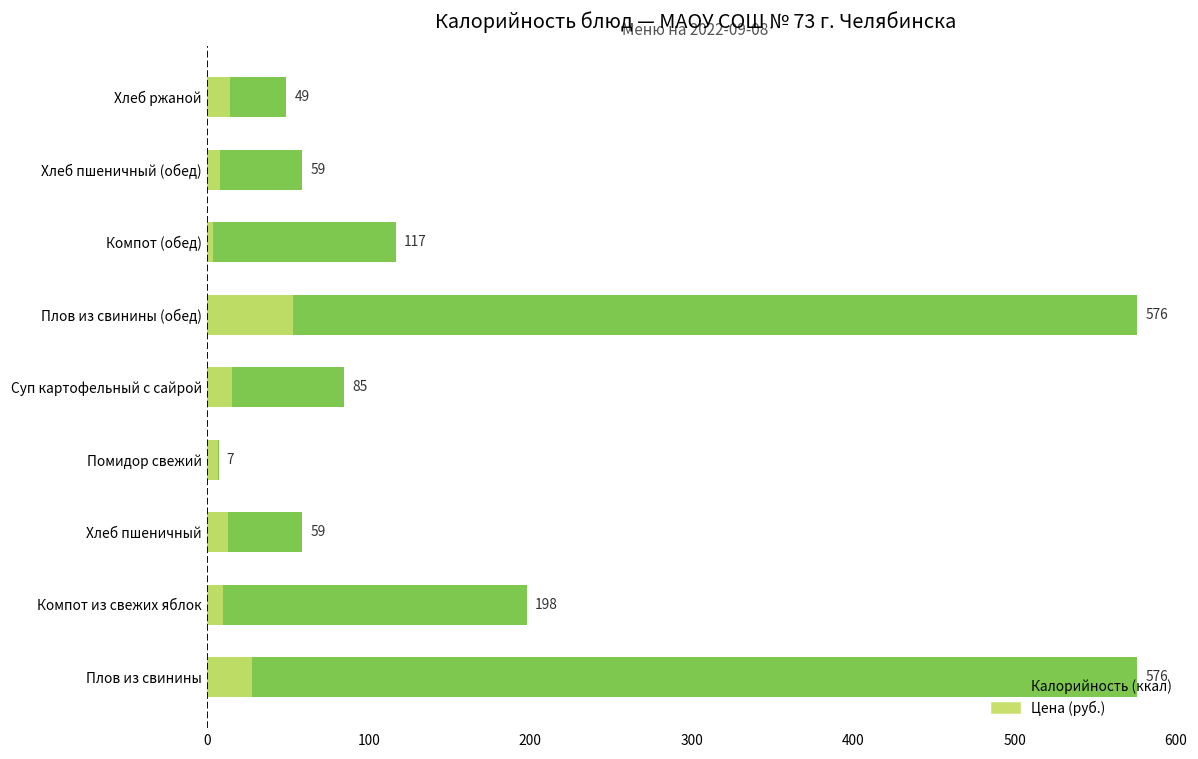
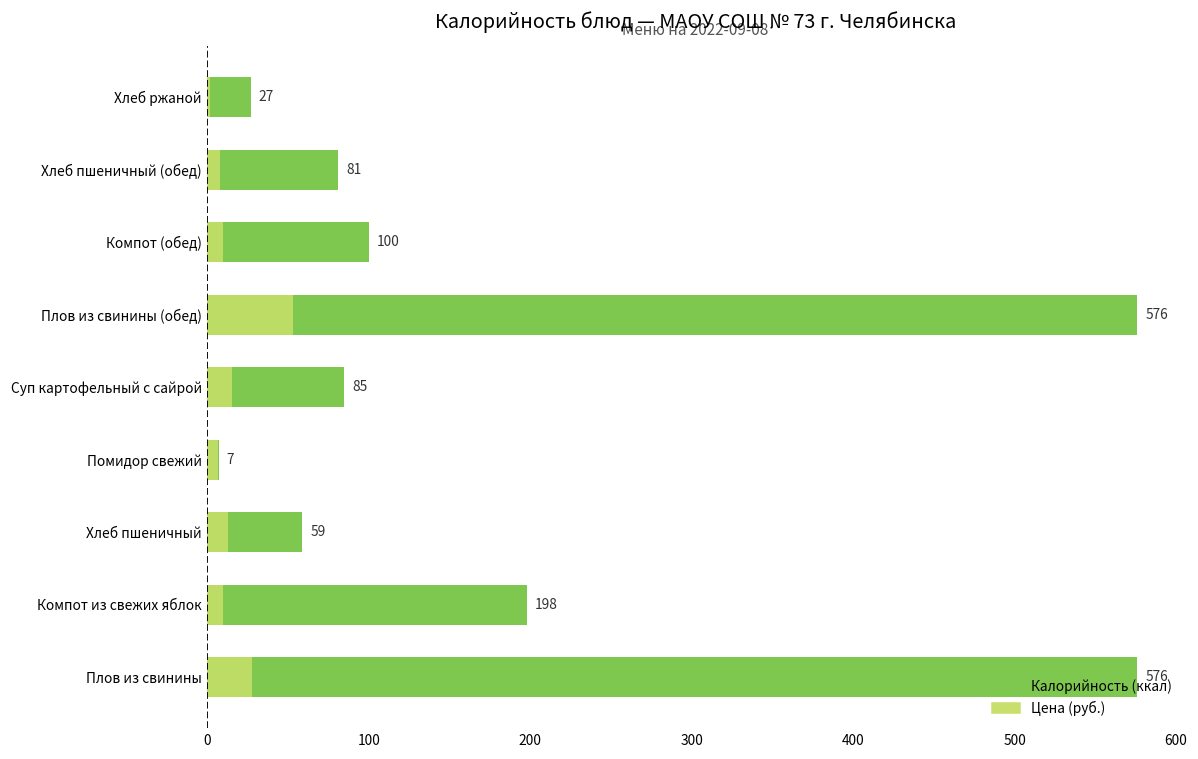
  {
    "Калорийность (ккал)": {
-     "Хлеб ржаной": 49,
-     "Хлеб пшеничный (обед)": 59,
-     "Компот (обед)": 117,
+     "Хлеб ржаной": 27,
+     "Хлеб пшеничный (обед)": 81,
+     "Компот (обед)": 100,
      "Плов из свинины (обед)": 576,
      "Суп картофельный с сайрой": 85,
      "Помидор свежий": 7,
      "Хлеб пшеничный": 59,
      "Компот из свежих яблок": 198,
      "Плов из свинины": 576
    },
    "Цена (руб.)": {
-     "Хлеб ржаной": 14,
-     "Компот (обед)": 3
+     "Хлеб ржаной": 2,
+     "Компот (обед)": 10
    }
  }
